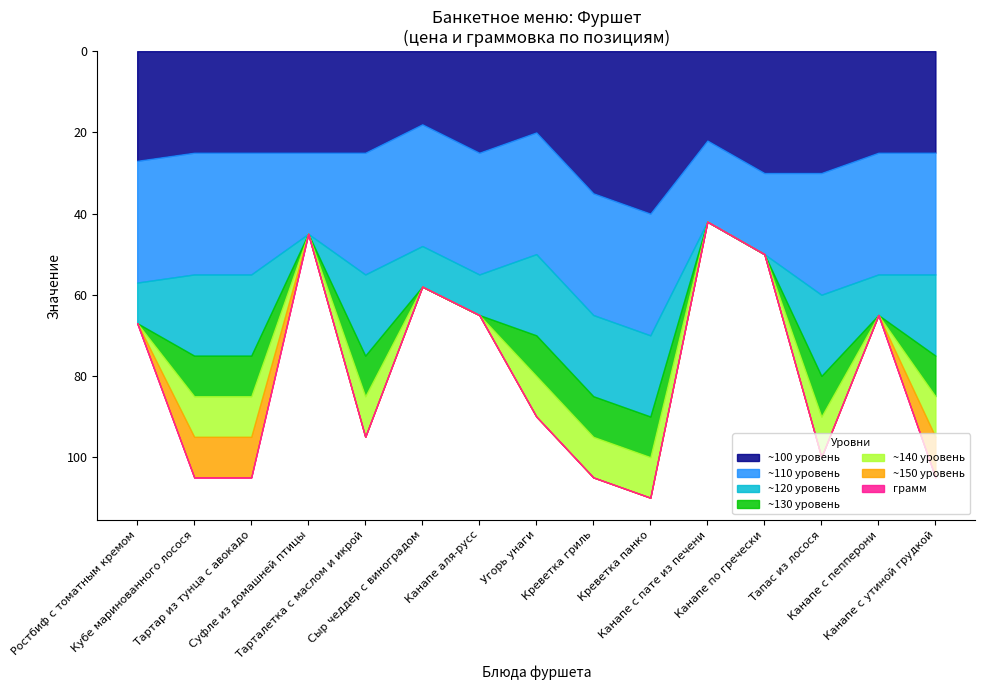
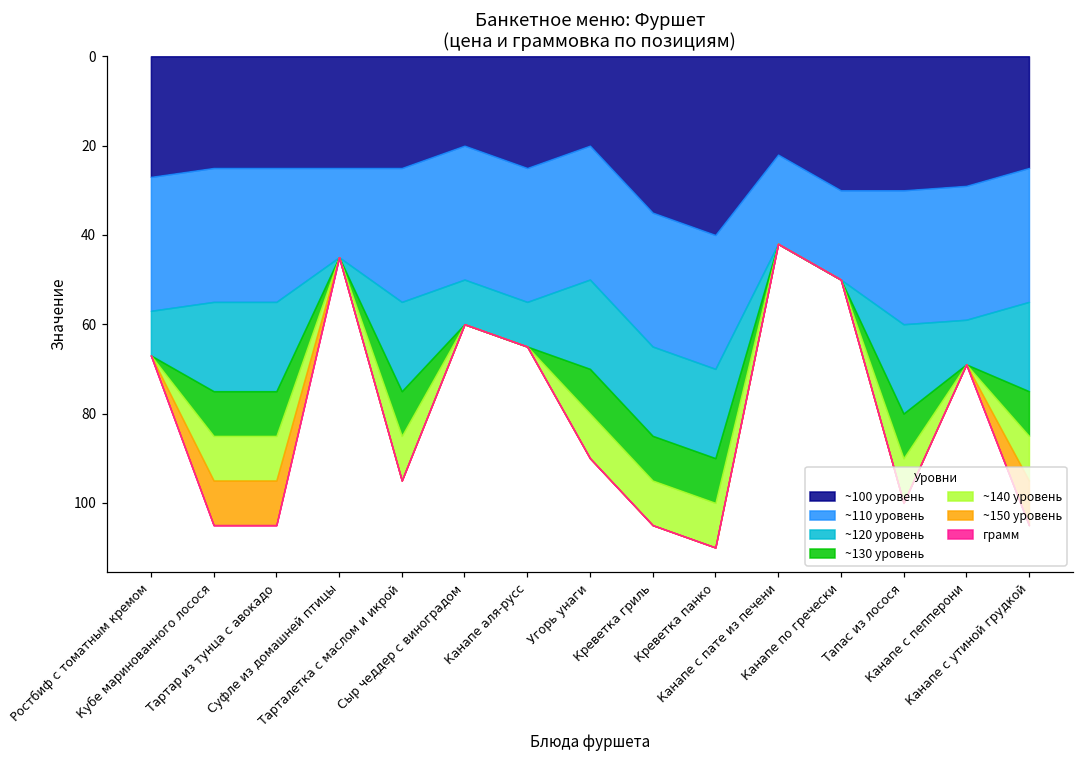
  {
    "~100 уровень": {
      "Ростбиф с томатным кремом": 27,
      "Кубе маринованного лосося": 25,
      "Тартар из тунца с авокадо": 25,
      "Суфле из домашней птицы": 25,
      "Тарталетка с маслом и икрой": 25,
-     "Сыр чеддер с виноградом": 18,
+     "Сыр чеддер с виноградом": 20,
      "Канапе аля-русс": 25,
      "Угорь унаги": 20,
      "Креветка гриль": 35,
      "Креветка панко": 40,
      "Канапе с пате из печени": 22,
      "Канапе по гречески": 30,
      "Тапас из лосося": 30,
-     "Канапе с пепперони": 25,
+     "Канапе с пепперони": 29,
      "Канапе с утиной грудкой": 25
    },
    "~110 уровень": {
      "Ростбиф с томатным кремом": 30,
      "Кубе маринованного лосося": 30,
      "Тартар из тунца с авокадо": 30,
      "Тарталетка с маслом и икрой": 30,
      "Сыр чеддер с виноградом": 30,
      "Канапе аля-русс": 30,
      "Угорь унаги": 30,
      "Креветка гриль": 30,
      "Креветка панко": 30,
      "Тапас из лосося": 30,
      "Канапе с пепперони": 30,
      "Канапе с утиной грудкой": 30
    },
    "~120 уровень": {
      "Кубе маринованного лосося": 20,
      "Тартар из тунца с авокадо": 20,
      "Тарталетка с маслом и икрой": 20,
      "Угорь унаги": 20,
      "Креветка гриль": 20,
      "Креветка панко": 20,
      "Тапас из лосося": 20,
      "Канапе с утиной грудкой": 20
    },
    "~130 уровень": {
      "Кубе маринованного лосося": 10,
      "Тартар из тунца с авокадо": 10,
      "Тарталетка с маслом и икрой": 10,
      "Угорь унаги": 10,
      "Креветка гриль": 10,
      "Креветка панко": 10,
      "Тапас из лосося": 10,
      "Канапе с утиной грудкой": 10
    },
    "~140 уровень": {
      "Кубе маринованного лосося": 10,
      "Тартар из тунца с авокадо": 10
    }
  }
